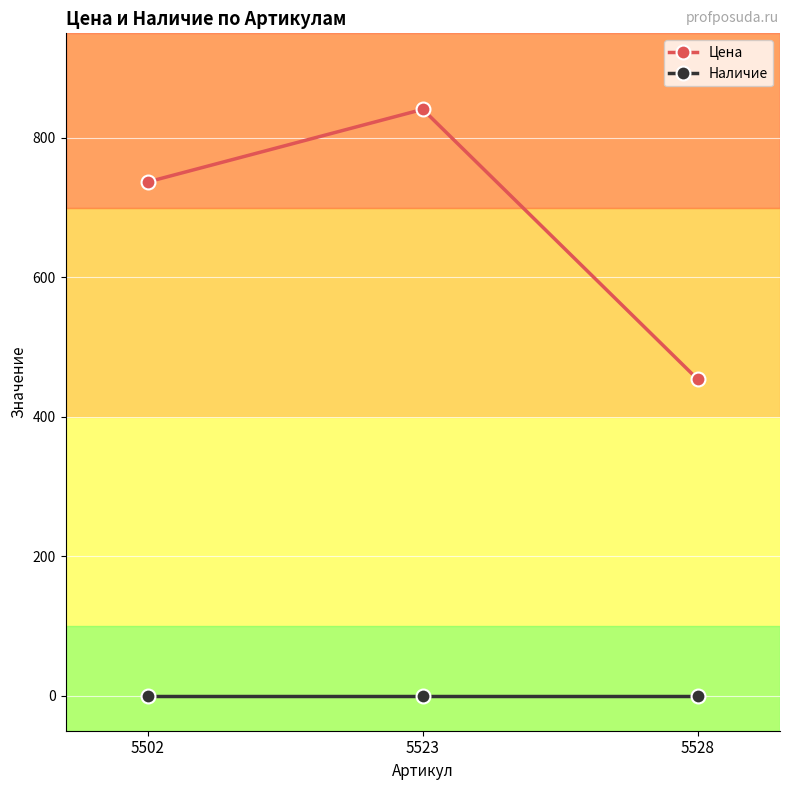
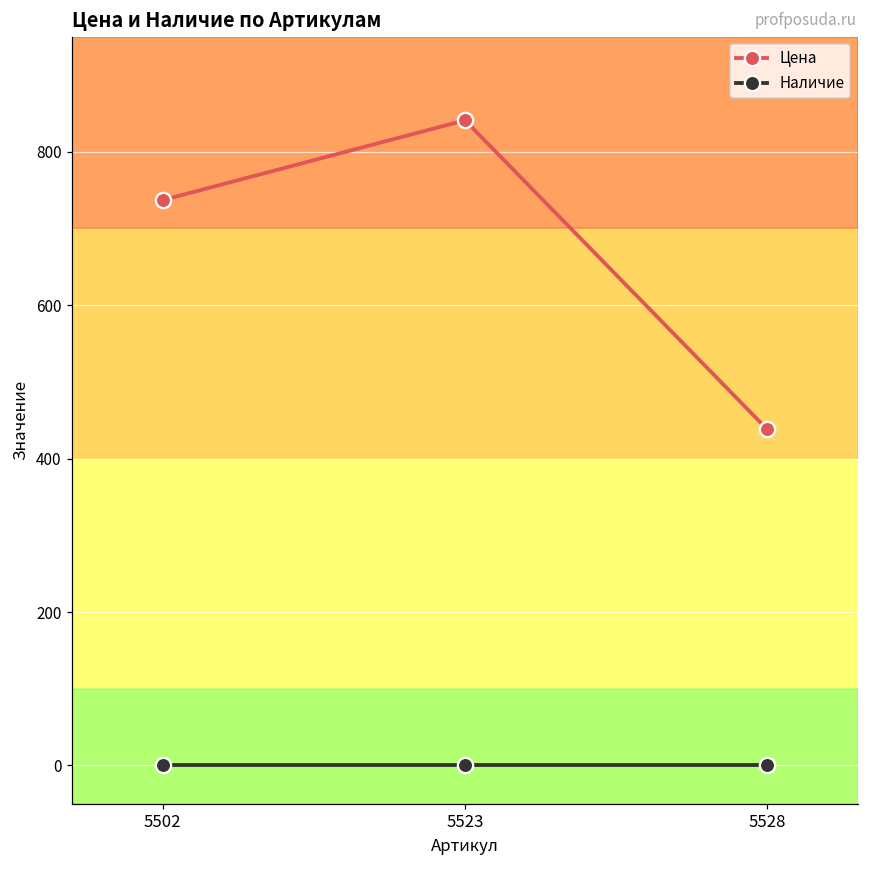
  {
    "Цена": {
      "5502": 740,
      "5523": 840,
-     "5528": 450
+     "5528": 440
    },
    "Наличие": {
      "5502": 0,
      "5523": 0,
      "5528": 0
    }
  }
